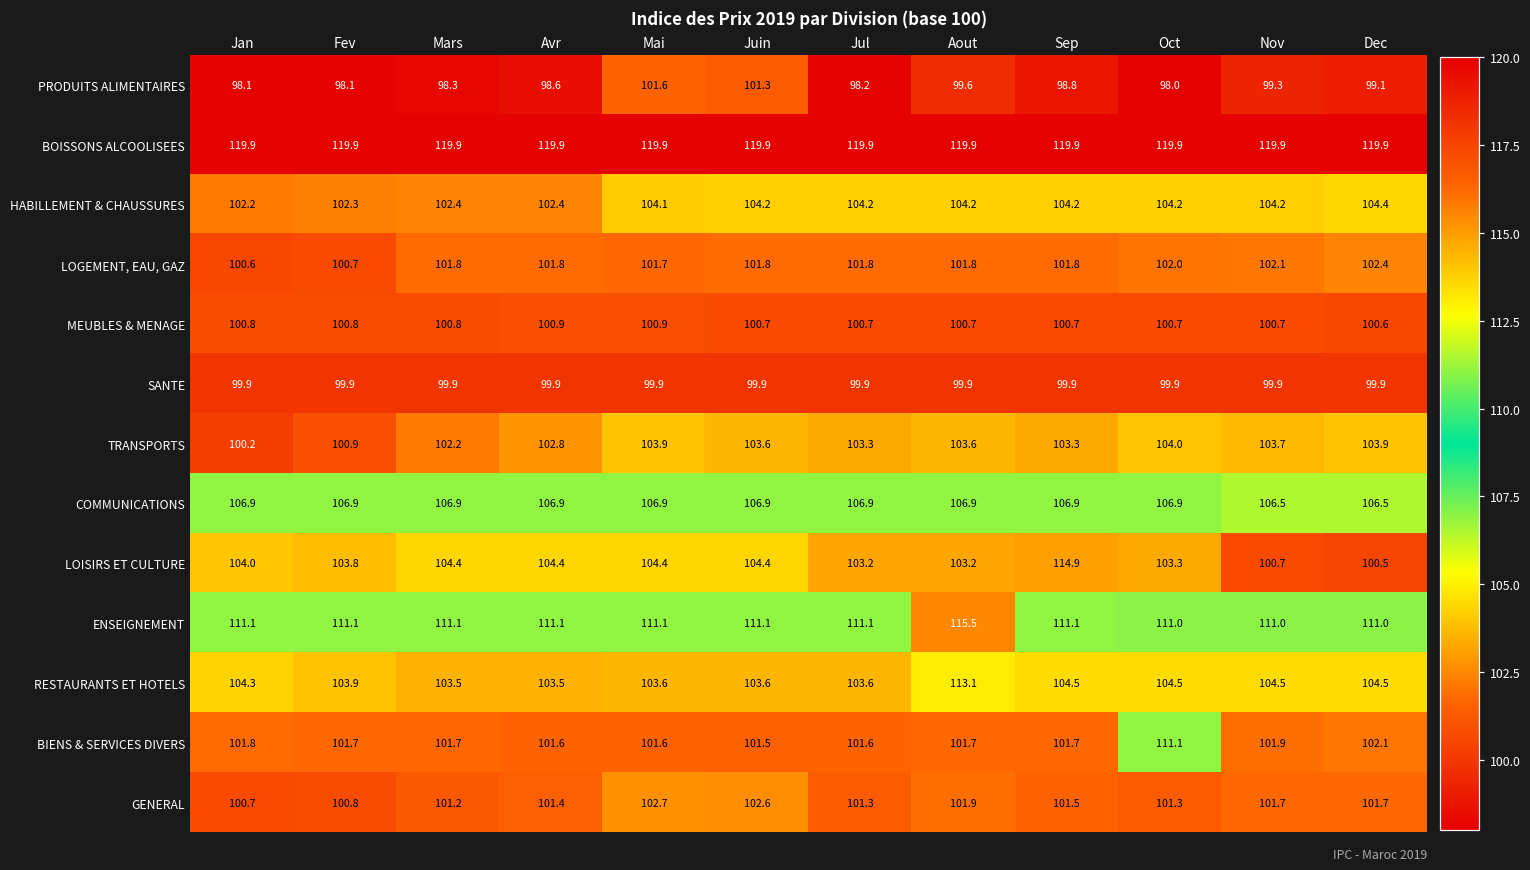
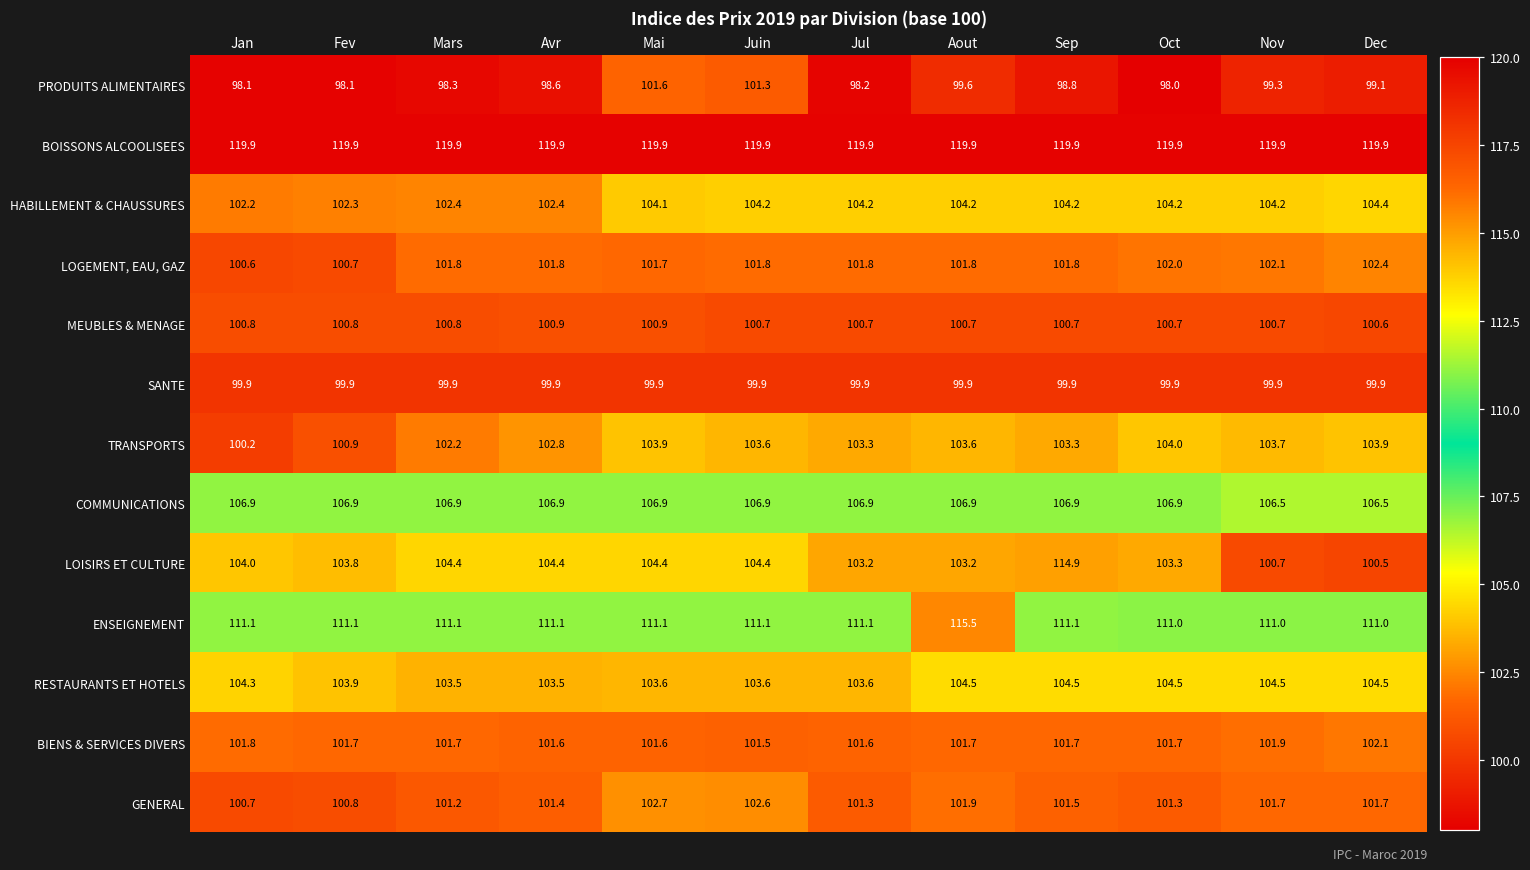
  {
    "PRODUITS ALIMENTAIRES": {
      "Jan": 98.1,
      "Fev": 98.1,
      "Mars": 98.3,
      "Avr": 98.6,
      "Mai": 101.6,
      "Juin": 101.3,
      "Jul": 98.2,
      "Aout": 99.6,
      "Sep": 98.8,
      "Oct": 98.0,
      "Nov": 99.3,
      "Dec": 99.1
    },
    "BOISSONS ALCOOLISEES": {
      "Jan": 119.9,
      "Fev": 119.9,
      "Mars": 119.9,
      "Avr": 119.9,
      "Mai": 119.9,
      "Juin": 119.9,
      "Jul": 119.9,
      "Aout": 119.9,
      "Sep": 119.9,
      "Oct": 119.9,
      "Nov": 119.9,
      "Dec": 119.9
    },
    "HABILLEMENT & CHAUSSURES": {
      "Jan": 102.2,
      "Fev": 102.3,
      "Mars": 102.4,
      "Avr": 102.4,
      "Mai": 104.1,
      "Juin": 104.2,
      "Jul": 104.2,
      "Aout": 104.2,
      "Sep": 104.2,
      "Oct": 104.2,
      "Nov": 104.2,
      "Dec": 104.4
    },
    "LOGEMENT, EAU, GAZ": {
      "Jan": 100.6,
      "Fev": 100.7,
      "Mars": 101.8,
      "Avr": 101.8,
      "Mai": 101.7,
      "Juin": 101.8,
      "Jul": 101.8,
      "Aout": 101.8,
      "Sep": 101.8,
      "Oct": 102.0,
      "Nov": 102.1,
      "Dec": 102.4
    },
    "MEUBLES & MENAGE": {
      "Jan": 100.8,
      "Fev": 100.8,
      "Mars": 100.8,
      "Avr": 100.9,
      "Mai": 100.9,
      "Juin": 100.7,
      "Jul": 100.7,
      "Aout": 100.7,
      "Sep": 100.7,
      "Oct": 100.7,
      "Nov": 100.7,
      "Dec": 100.6
    },
    "SANTE": {
      "Jan": 99.9,
      "Fev": 99.9,
      "Mars": 99.9,
      "Avr": 99.9,
      "Mai": 99.9,
      "Juin": 99.9,
      "Jul": 99.9,
      "Aout": 99.9,
      "Sep": 99.9,
      "Oct": 99.9,
      "Nov": 99.9,
      "Dec": 99.9
    },
    "TRANSPORTS": {
      "Jan": 100.2,
      "Fev": 100.9,
      "Mars": 102.2,
      "Avr": 102.8,
      "Mai": 103.9,
      "Juin": 103.6,
      "Jul": 103.3,
      "Aout": 103.6,
      "Sep": 103.3,
      "Oct": 104.0,
      "Nov": 103.7,
      "Dec": 103.9
    },
    "COMMUNICATIONS": {
      "Jan": 106.9,
      "Fev": 106.9,
      "Mars": 106.9,
      "Avr": 106.9,
      "Mai": 106.9,
      "Juin": 106.9,
      "Jul": 106.9,
      "Aout": 106.9,
      "Sep": 106.9,
      "Oct": 106.9,
      "Nov": 106.5,
      "Dec": 106.5
    },
    "LOISIRS ET CULTURE": {
      "Jan": 104.0,
      "Fev": 103.8,
      "Mars": 104.4,
      "Avr": 104.4,
      "Mai": 104.4,
      "Juin": 104.4,
      "Jul": 103.2,
      "Aout": 103.2,
      "Sep": 114.9,
      "Oct": 103.3,
      "Nov": 100.7,
      "Dec": 100.5
    },
    "ENSEIGNEMENT": {
      "Jan": 111.1,
      "Fev": 111.1,
      "Mars": 111.1,
      "Avr": 111.1,
      "Mai": 111.1,
      "Juin": 111.1,
      "Jul": 111.1,
      "Aout": 115.5,
      "Sep": 111.1,
      "Oct": 111.0,
      "Nov": 111.0,
      "Dec": 111.0
    },
    "RESTAURANTS ET HOTELS": {
      "Jan": 104.3,
      "Fev": 103.9,
      "Mars": 103.5,
      "Avr": 103.5,
      "Mai": 103.6,
      "Juin": 103.6,
      "Jul": 103.6,
-     "Aout": 113.1,
+     "Aout": 104.5,
      "Sep": 104.5,
      "Oct": 104.5,
      "Nov": 104.5,
      "Dec": 104.5
    },
    "BIENS & SERVICES DIVERS": {
      "Jan": 101.8,
      "Fev": 101.7,
      "Mars": 101.7,
      "Avr": 101.6,
      "Mai": 101.6,
      "Juin": 101.5,
      "Jul": 101.6,
      "Aout": 101.7,
      "Sep": 101.7,
-     "Oct": 111.1,
+     "Oct": 101.7,
      "Nov": 101.9,
      "Dec": 102.1
    },
    "GENERAL": {
      "Jan": 100.7,
      "Fev": 100.8,
      "Mars": 101.2,
      "Avr": 101.4,
      "Mai": 102.7,
      "Juin": 102.6,
      "Jul": 101.3,
      "Aout": 101.9,
      "Sep": 101.5,
      "Oct": 101.3,
      "Nov": 101.7,
      "Dec": 101.7
    }
  }
